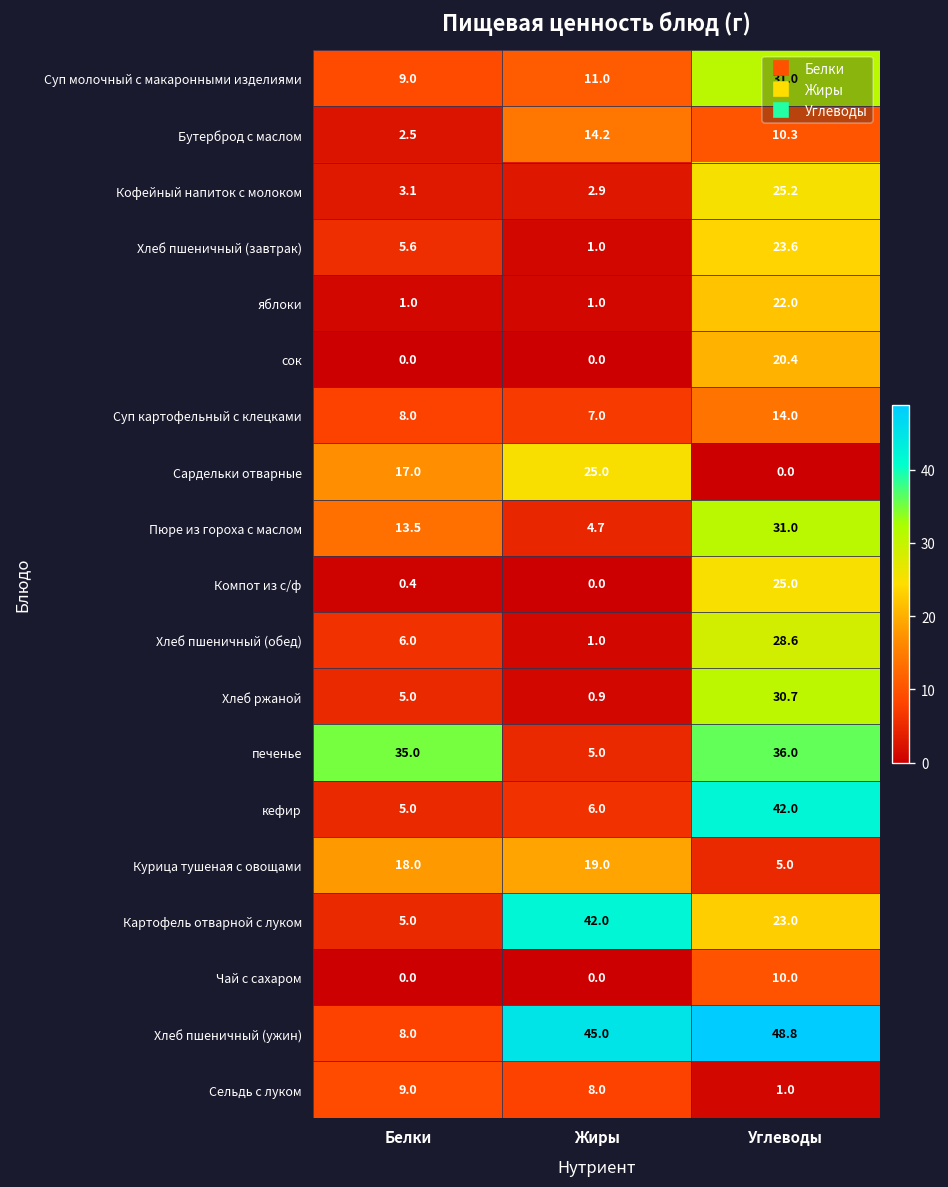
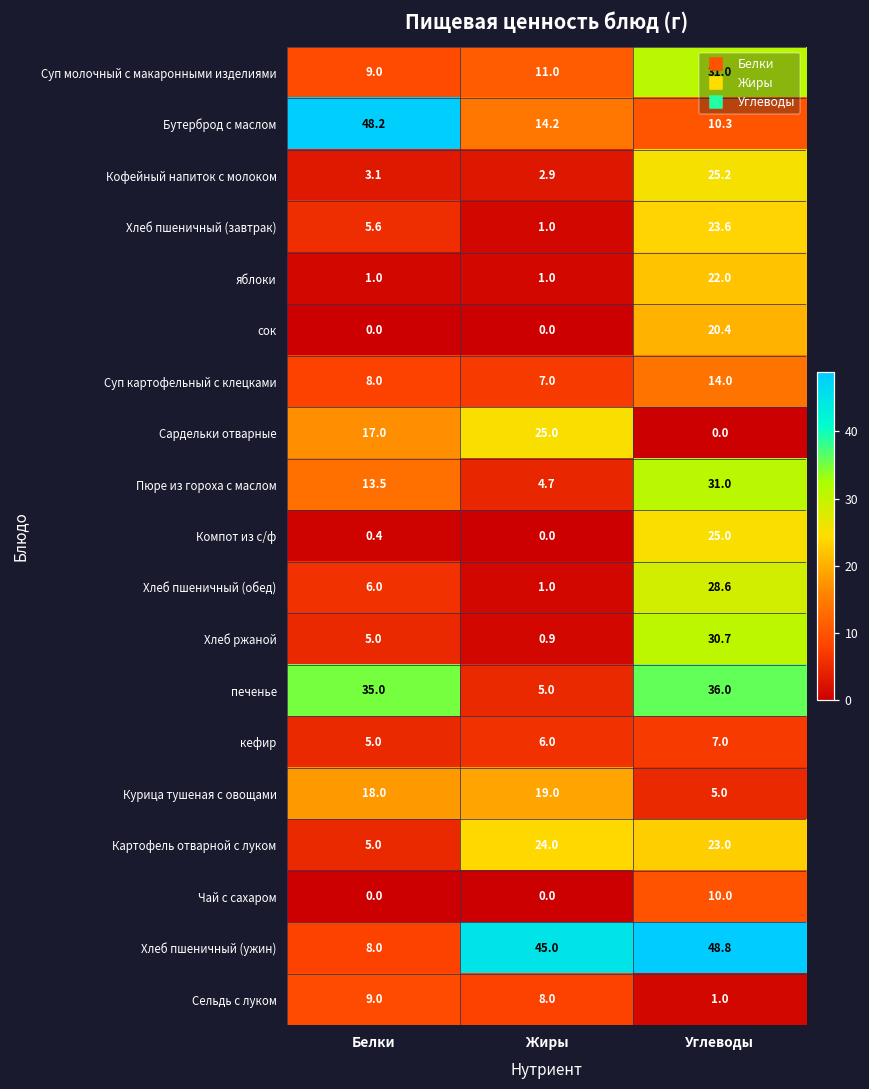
  {
    "Суп молочный с макаронными изделиями": {
      "Белки": 9.0,
      "Жиры": 11.0
    },
    "Бутерброд с маслом": {
-     "Белки": 2.5,
+     "Белки": 48.2,
      "Жиры": 14.2,
      "Углеводы": 10.3
    },
    "Кофейный напиток с молоком": {
      "Белки": 3.1,
      "Жиры": 2.9,
      "Углеводы": 25.2
    },
    "Хлеб пшеничный (завтрак)": {
      "Белки": 5.6,
      "Жиры": 1.0,
      "Углеводы": 23.6
    },
    "яблоки": {
      "Белки": 1.0,
      "Жиры": 1.0,
      "Углеводы": 22.0
    },
    "сок": {
      "Белки": 0.0,
      "Жиры": 0.0,
      "Углеводы": 20.4
    },
    "Суп картофельный с клецками": {
      "Белки": 8.0,
      "Жиры": 7.0,
      "Углеводы": 14.0
    },
    "Сардельки отварные": {
      "Белки": 17.0,
      "Жиры": 25.0,
      "Углеводы": 0.0
    },
    "Пюре из гороха с маслом": {
      "Белки": 13.5,
      "Жиры": 4.7,
      "Углеводы": 31.0
    },
    "Компот из с/ф": {
      "Белки": 0.4,
      "Жиры": 0.0,
      "Углеводы": 25.0
    },
    "Хлеб пшеничный (обед)": {
      "Белки": 6.0,
      "Жиры": 1.0,
      "Углеводы": 28.6
    },
    "Хлеб ржаной": {
      "Белки": 5.0,
      "Жиры": 0.9,
      "Углеводы": 30.7
    },
    "печенье": {
      "Белки": 35.0,
      "Жиры": 5.0,
      "Углеводы": 36.0
    },
    "кефир": {
      "Белки": 5.0,
      "Жиры": 6.0,
-     "Углеводы": 42.0
+     "Углеводы": 7.0
    },
    "Курица тушеная с овощами": {
      "Белки": 18.0,
      "Жиры": 19.0,
      "Углеводы": 5.0
    },
    "Картофель отварной с луком": {
      "Белки": 5.0,
-     "Жиры": 42.0,
+     "Жиры": 24.0,
      "Углеводы": 23.0
    },
    "Чай с сахаром": {
      "Белки": 0.0,
      "Жиры": 0.0,
      "Углеводы": 10.0
    },
    "Хлеб пшеничный (ужин)": {
      "Белки": 8.0,
      "Жиры": 45.0,
      "Углеводы": 48.8
    },
    "Сельдь с луком": {
      "Белки": 9.0,
      "Жиры": 8.0,
      "Углеводы": 1.0
    }
  }
